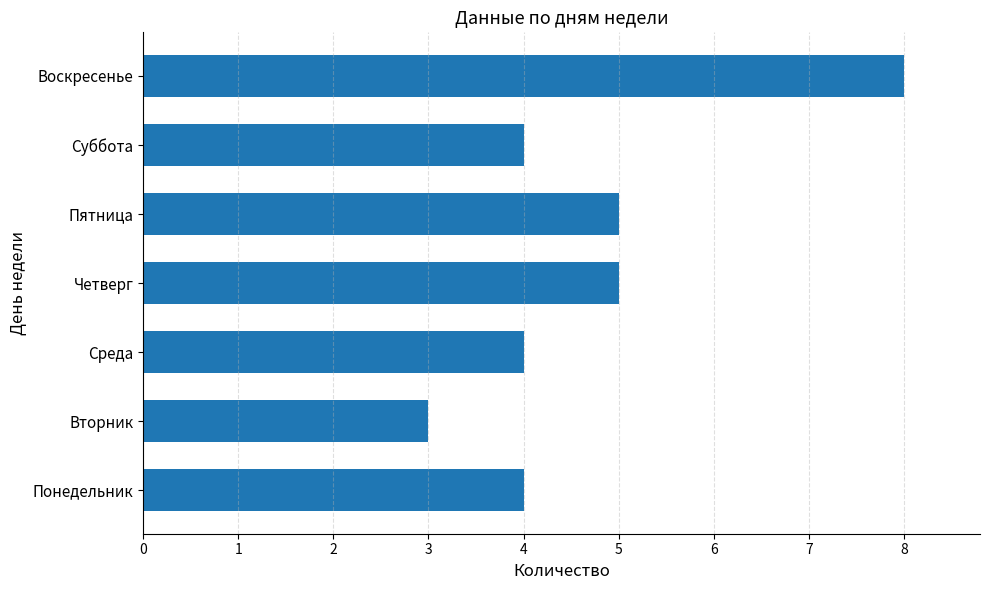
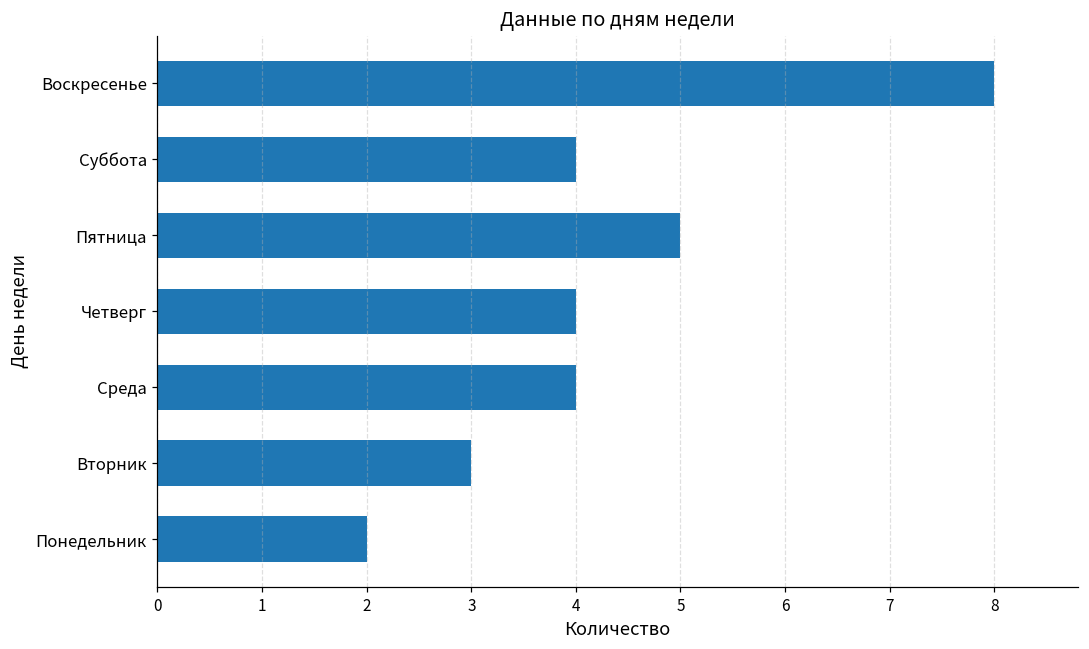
  {
    "Воскресенье": 8,
    "Суббота": 4,
    "Пятница": 5,
-   "Четверг": 5,
+   "Четверг": 4,
    "Среда": 4,
    "Вторник": 3,
-   "Понедельник": 4
+   "Понедельник": 2
  }
